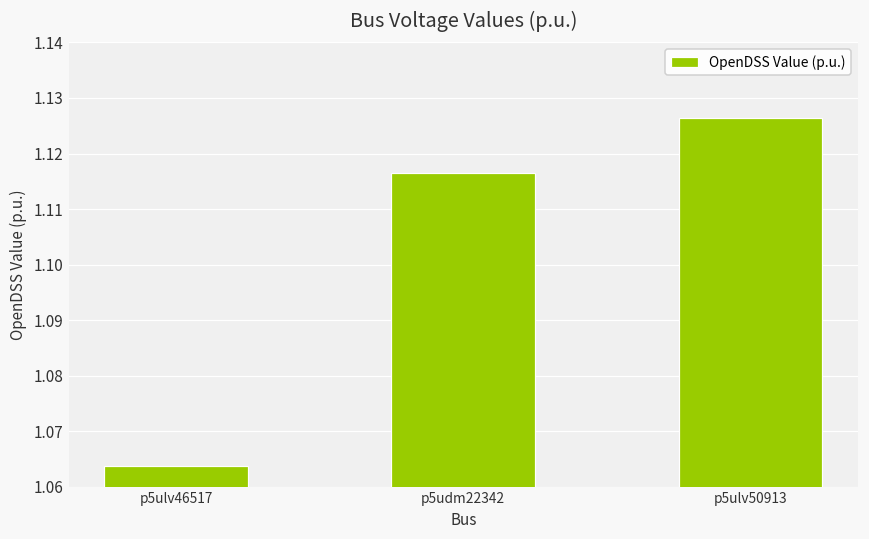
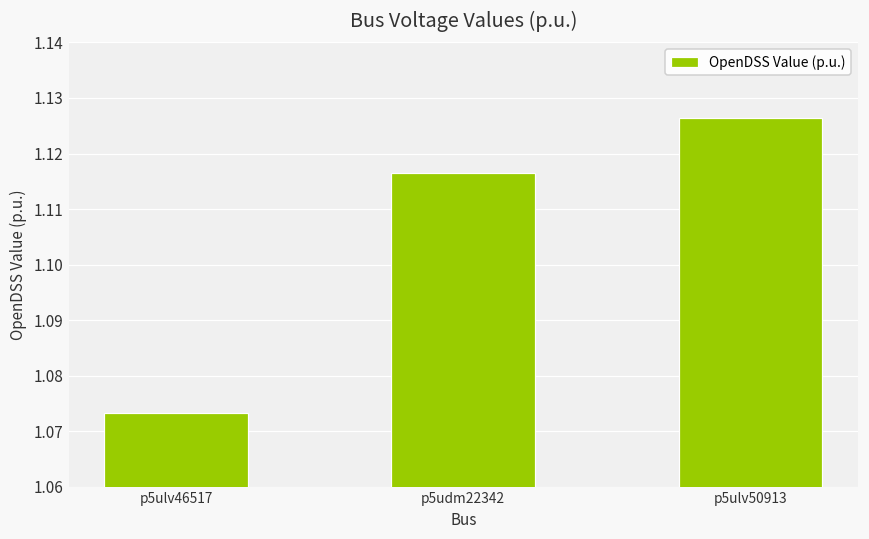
  {
-   "p5ulv46517": 1.064,
+   "p5ulv46517": 1.073,
    "p5udm22342": 1.116,
    "p5ulv50913": 1.126
  }
